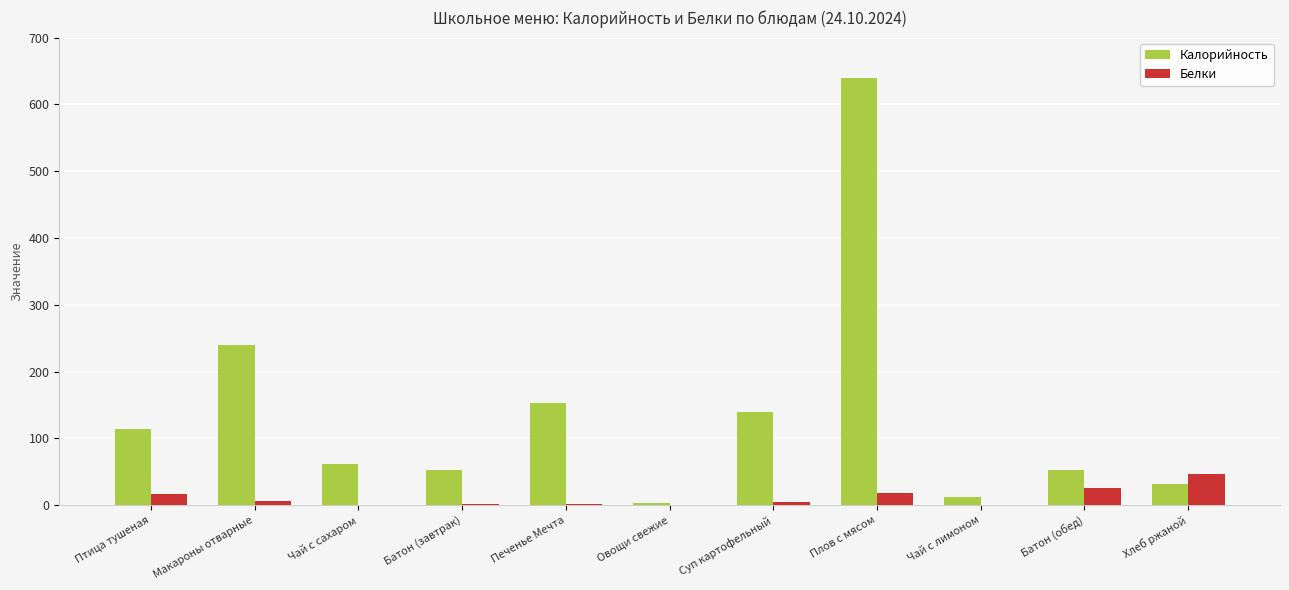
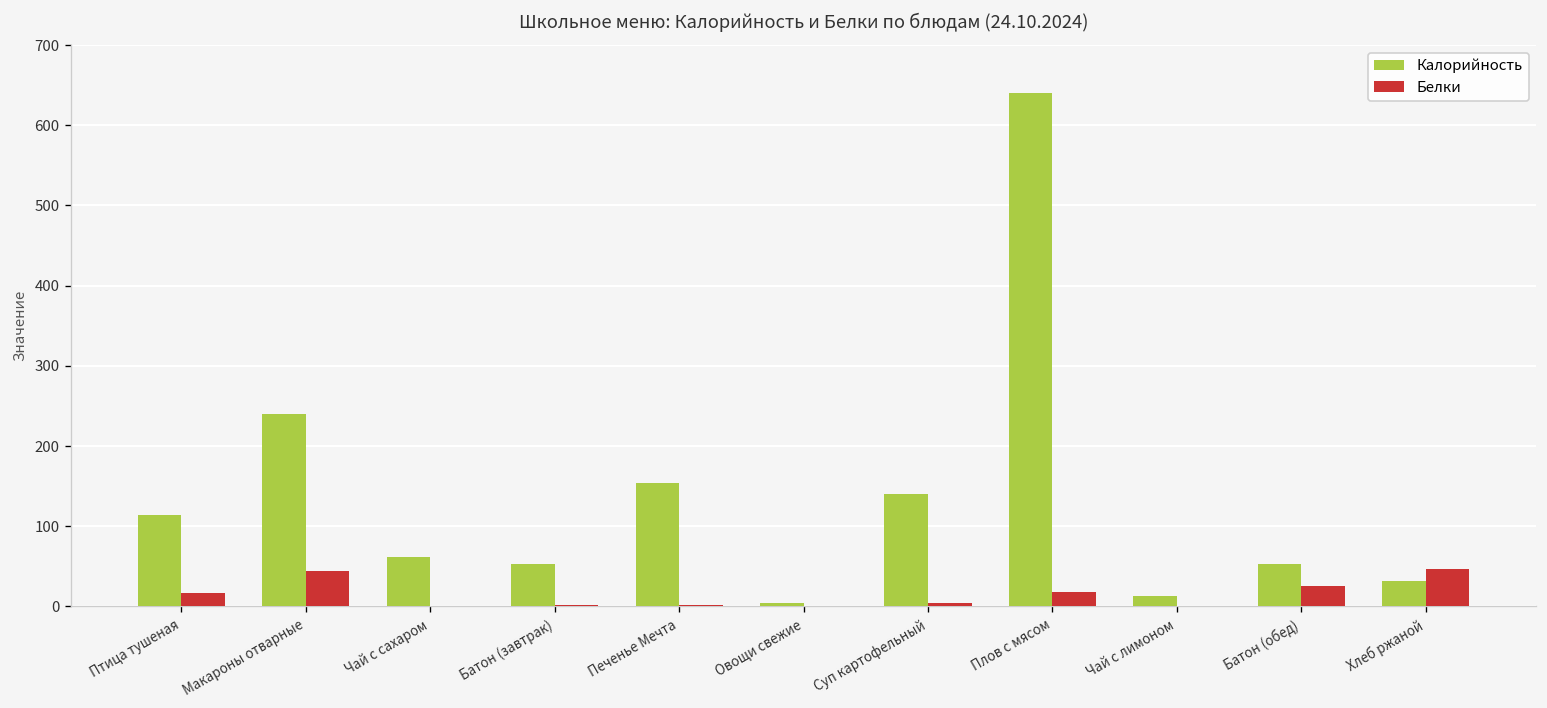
  {
    "Калорийность": {
      "Птица тушеная": 110,
      "Макароны отварные": 240,
      "Чай с сахаром": 60,
      "Батон (завтрак)": 50,
      "Печенье Мечта": 150,
      "Овощи свежие": 0,
      "Суп картофельный": 140,
      "Плов с мясом": 640,
      "Чай с лимоном": 10,
      "Батон (обед)": 50,
      "Хлеб ржаной": 30
    },
    "Белки": {
      "Птица тушеная": 20,
-     "Макароны отварные": 10,
+     "Макароны отварные": 40,
      "Суп картофельный": 0,
      "Плов с мясом": 20,
      "Батон (обед)": 30,
      "Хлеб ржаной": 50
    }
  }
